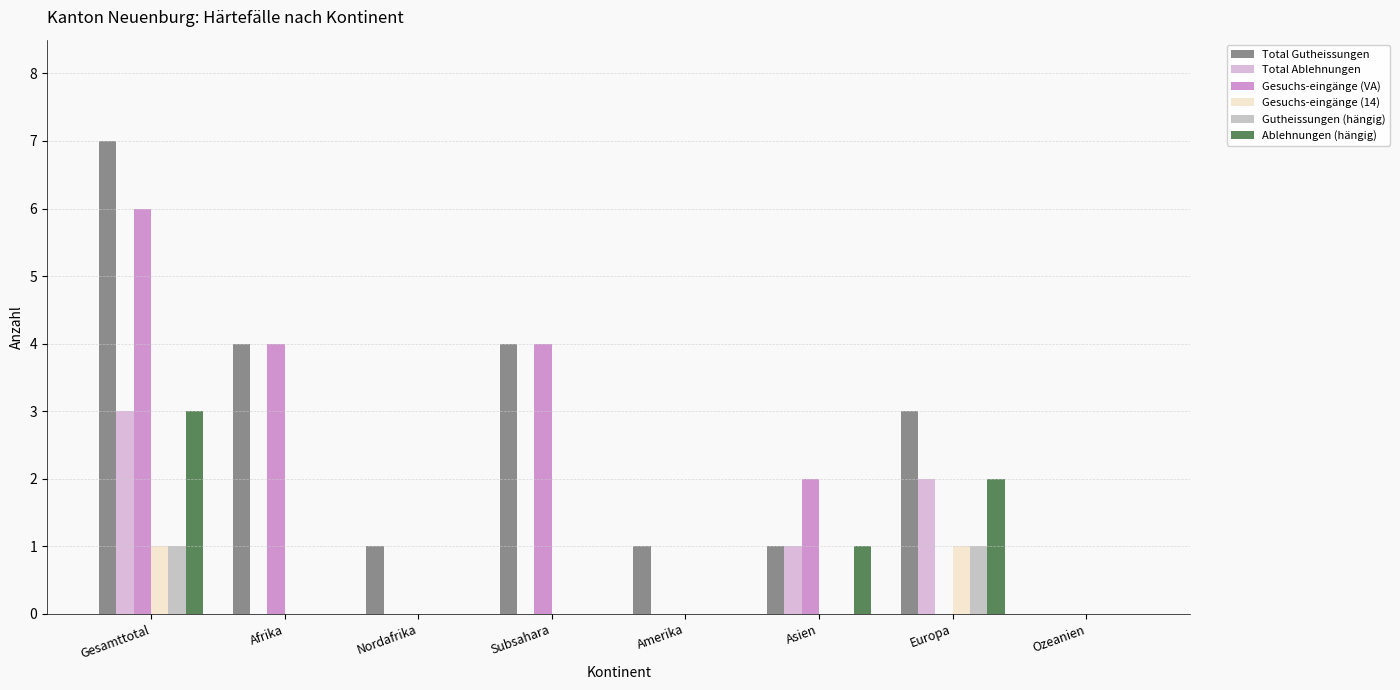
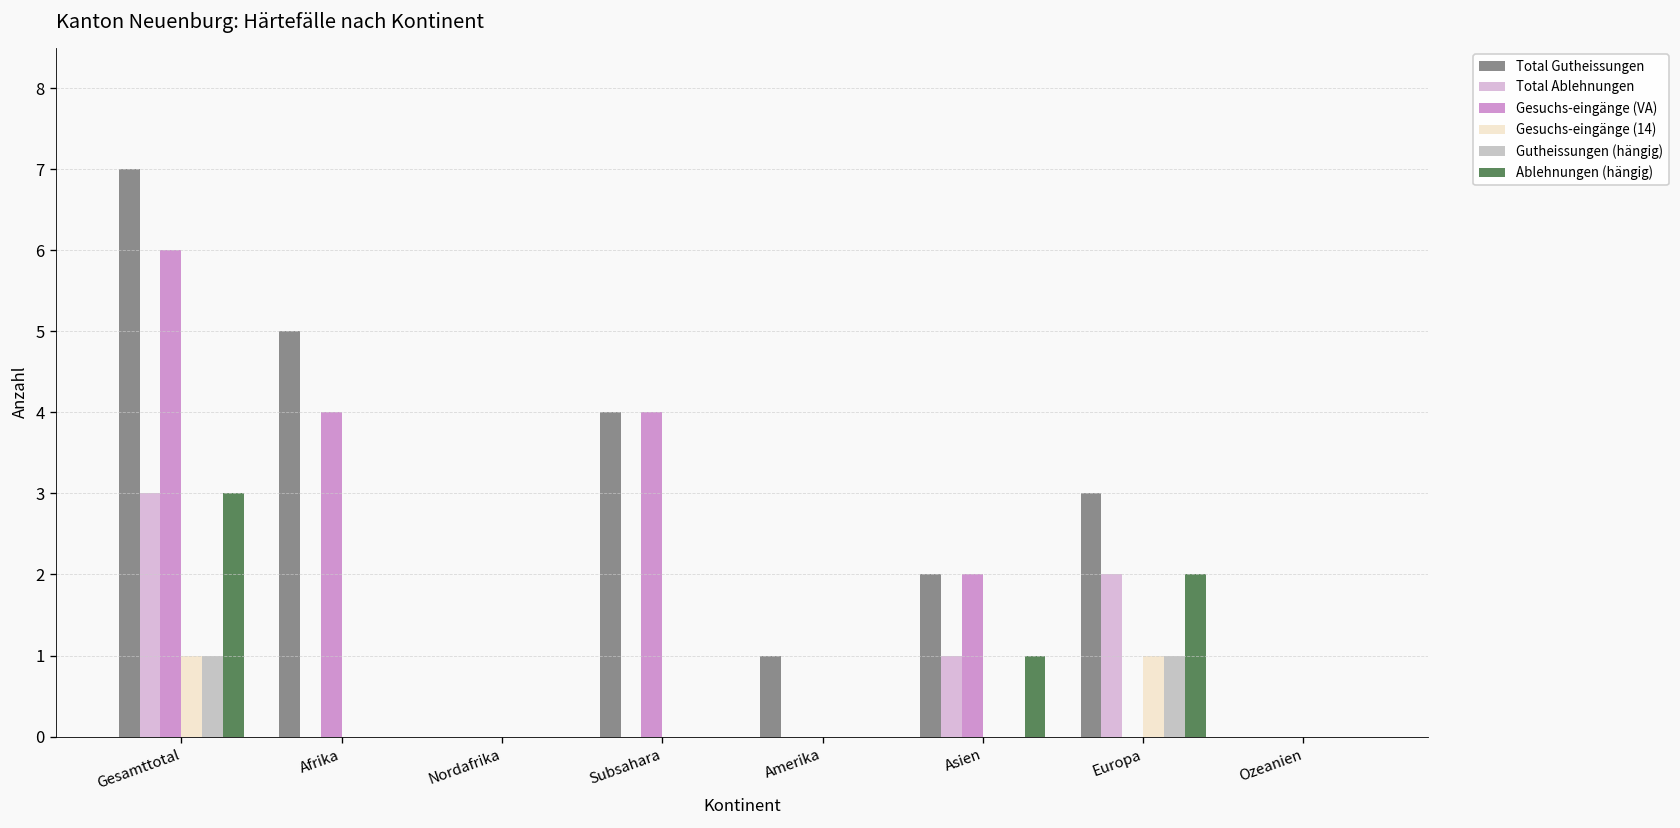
  {
    "Total Gutheissungen": {
      "Gesamttotal": 7,
-     "Afrika": 4,
-     "Nordafrika": 1,
+     "Afrika": 5,
+     "Nordafrika": 0,
      "Subsahara": 4,
      "Amerika": 1,
-     "Asien": 1,
+     "Asien": 2,
      "Europa": 3,
      "Ozeanien": 0
    },
    "Ablehnungen (hängig)": {
      "Gesamttotal": 3,
      "Afrika": 0,
      "Nordafrika": 0,
      "Subsahara": 0,
      "Amerika": 0,
      "Asien": 1,
      "Europa": 2,
      "Ozeanien": 0
    }
  }
